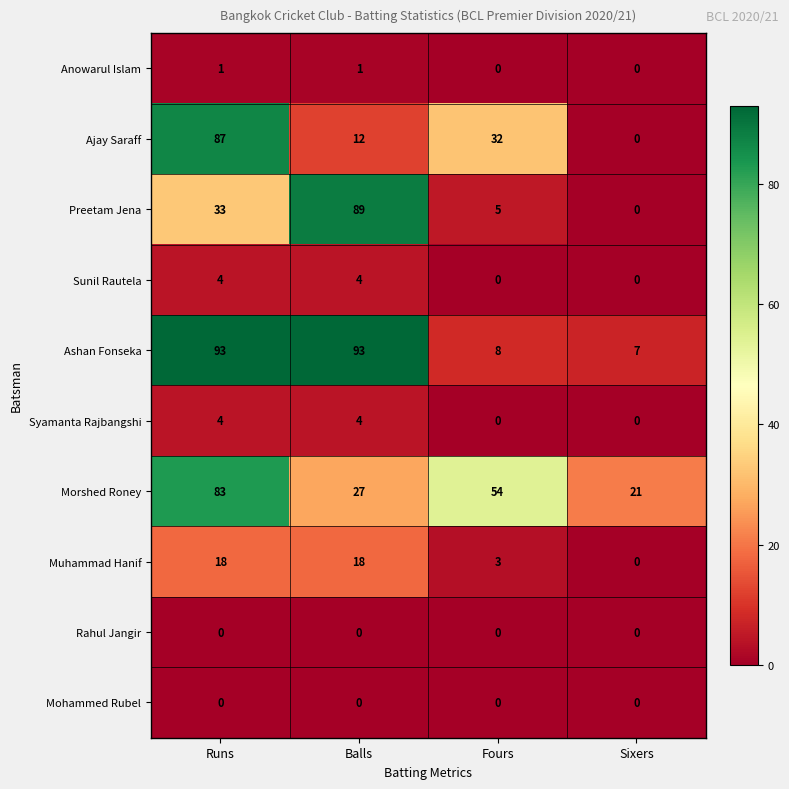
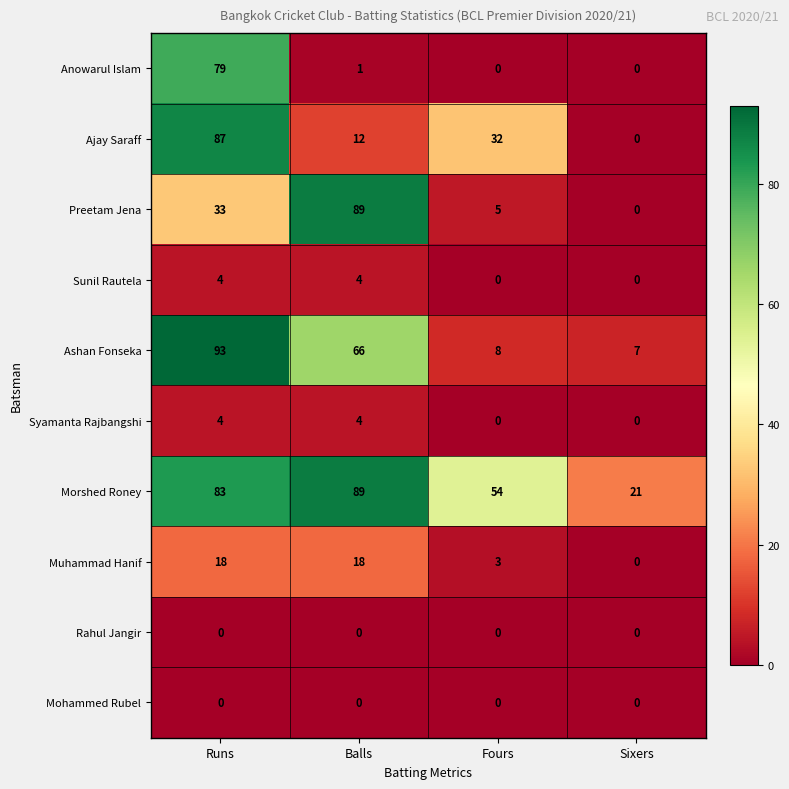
  {
    "Anowarul Islam": {
-     "Runs": 1,
+     "Runs": 79,
      "Balls": 1,
      "Fours": 0,
      "Sixers": 0
    },
    "Ajay Saraff": {
      "Runs": 87,
      "Balls": 12,
      "Fours": 32,
      "Sixers": 0
    },
    "Preetam Jena": {
      "Runs": 33,
      "Balls": 89,
      "Fours": 5,
      "Sixers": 0
    },
    "Sunil Rautela": {
      "Runs": 4,
      "Balls": 4,
      "Fours": 0,
      "Sixers": 0
    },
    "Ashan Fonseka": {
      "Runs": 93,
-     "Balls": 93,
+     "Balls": 66,
      "Fours": 8,
      "Sixers": 7
    },
    "Syamanta Rajbangshi": {
      "Runs": 4,
      "Balls": 4,
      "Fours": 0,
      "Sixers": 0
    },
    "Morshed Roney": {
      "Runs": 83,
-     "Balls": 27,
+     "Balls": 89,
      "Fours": 54,
      "Sixers": 21
    },
    "Muhammad Hanif": {
      "Runs": 18,
      "Balls": 18,
      "Fours": 3,
      "Sixers": 0
    },
    "Rahul Jangir": {
      "Runs": 0,
      "Balls": 0,
      "Fours": 0,
      "Sixers": 0
    },
    "Mohammed Rubel": {
      "Runs": 0,
      "Balls": 0,
      "Fours": 0,
      "Sixers": 0
    }
  }
